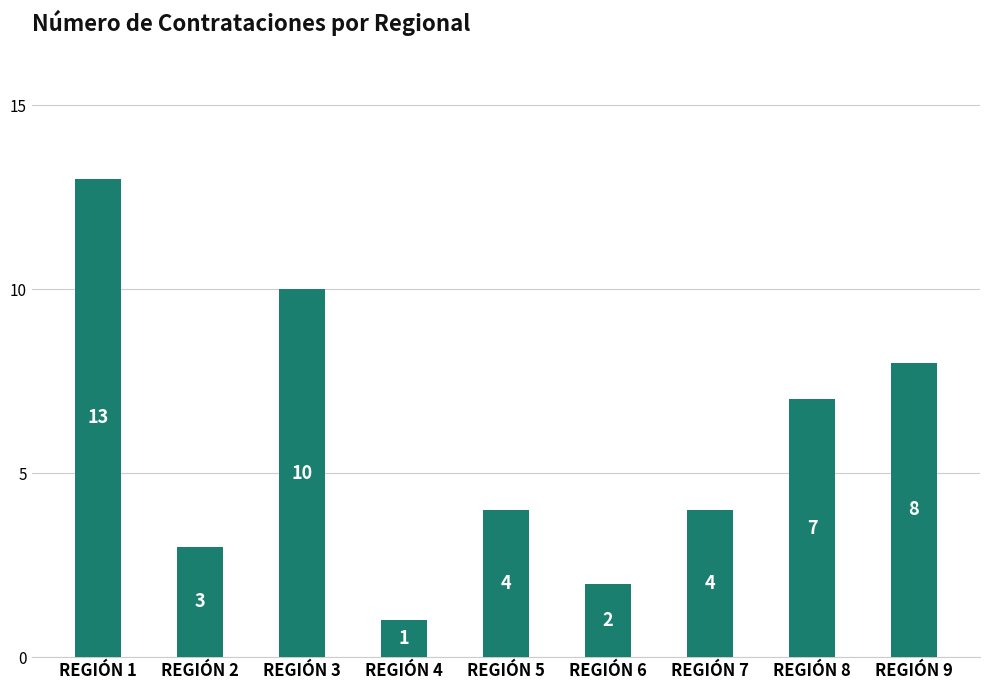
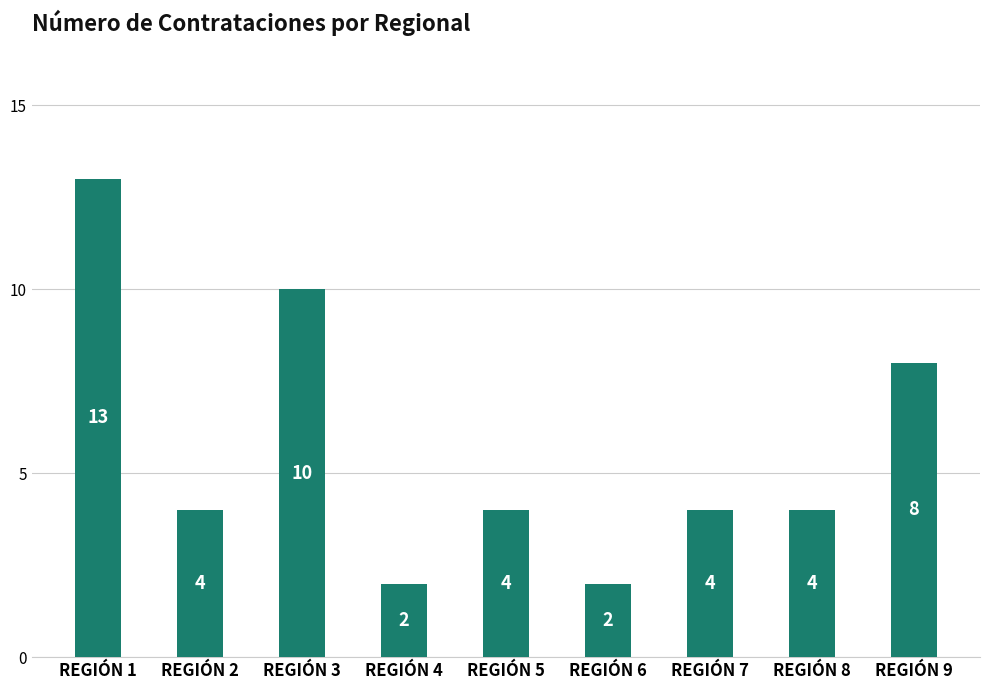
  {
    "REGIÓN 1": 13,
-   "REGIÓN 2": 3,
+   "REGIÓN 2": 4,
    "REGIÓN 3": 10,
-   "REGIÓN 4": 1,
+   "REGIÓN 4": 2,
    "REGIÓN 5": 4,
    "REGIÓN 6": 2,
    "REGIÓN 7": 4,
-   "REGIÓN 8": 7,
+   "REGIÓN 8": 4,
    "REGIÓN 9": 8
  }
